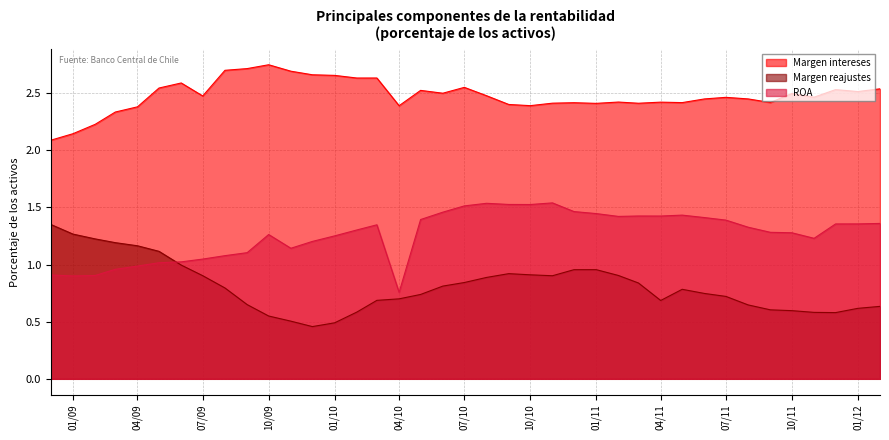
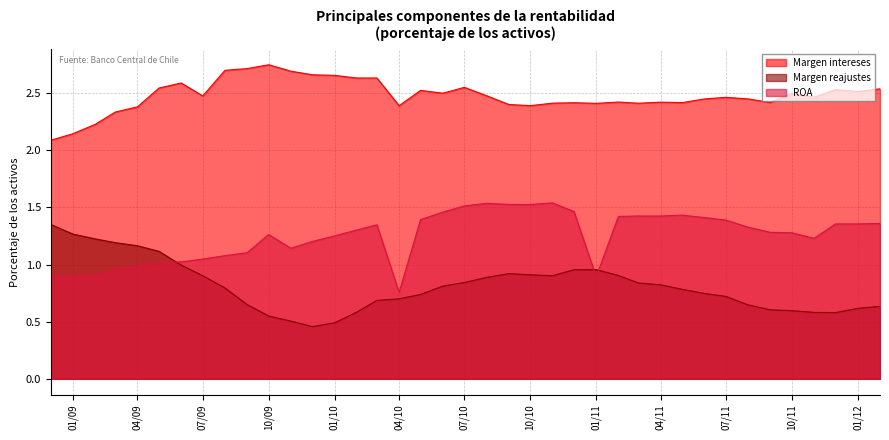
  {
    "Margen intereses": {
      "01/09": 2.14,
      "04/09": 2.38,
      "07/09": 2.47,
      "10/09": 2.75,
      "01/10": 2.66,
      "04/10": 2.39,
      "07/10": 2.55,
      "10/10": 2.39,
      "01/11": 2.41,
      "04/11": 2.42,
      "07/11": 2.46
    },
    "Margen reajustes": {
      "01/09": 1.27,
      "04/09": 1.16,
      "07/09": 0.90,
      "10/09": 0.55,
      "01/10": 0.49,
      "04/10": 0.70,
      "07/10": 0.84,
      "10/10": 0.91,
      "01/11": 0.96,
-     "04/11": 0.69,
+     "04/11": 0.82,
      "07/11": 0.72,
      "10/11": 0.60,
      "01/12": 0.62
    },
    "ROA": {
      "01/09": 0.90,
      "04/09": 0.99,
      "07/09": 1.05,
      "10/09": 1.26,
      "01/10": 1.25,
      "04/10": 0.76,
      "07/10": 1.51,
      "10/10": 1.53,
-     "01/11": 1.45,
+     "01/11": 0.89,
      "04/11": 1.42,
      "07/11": 1.39,
      "10/11": 1.28,
      "01/12": 1.36
    }
  }
